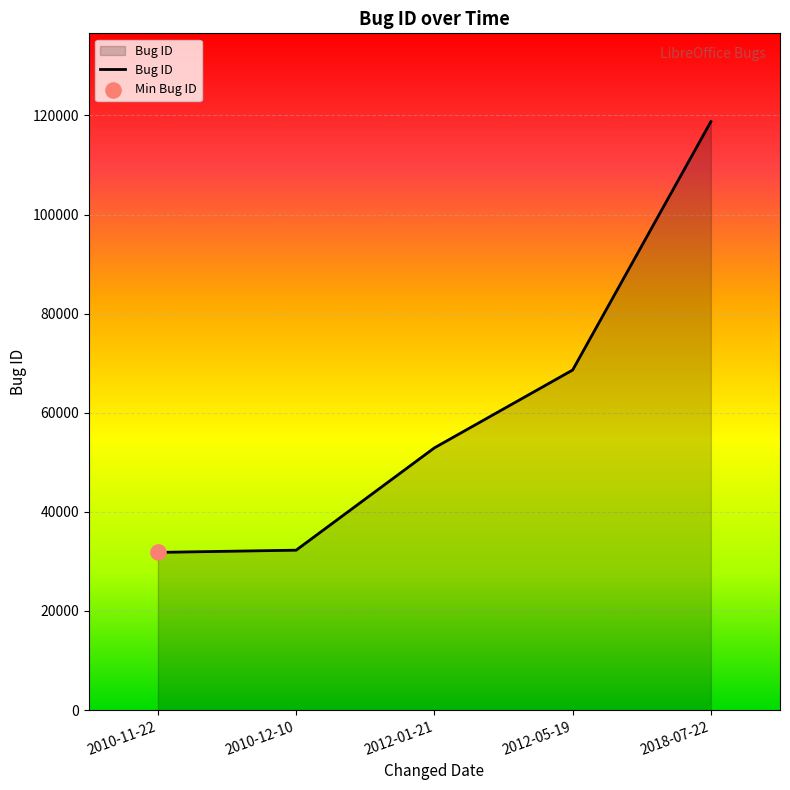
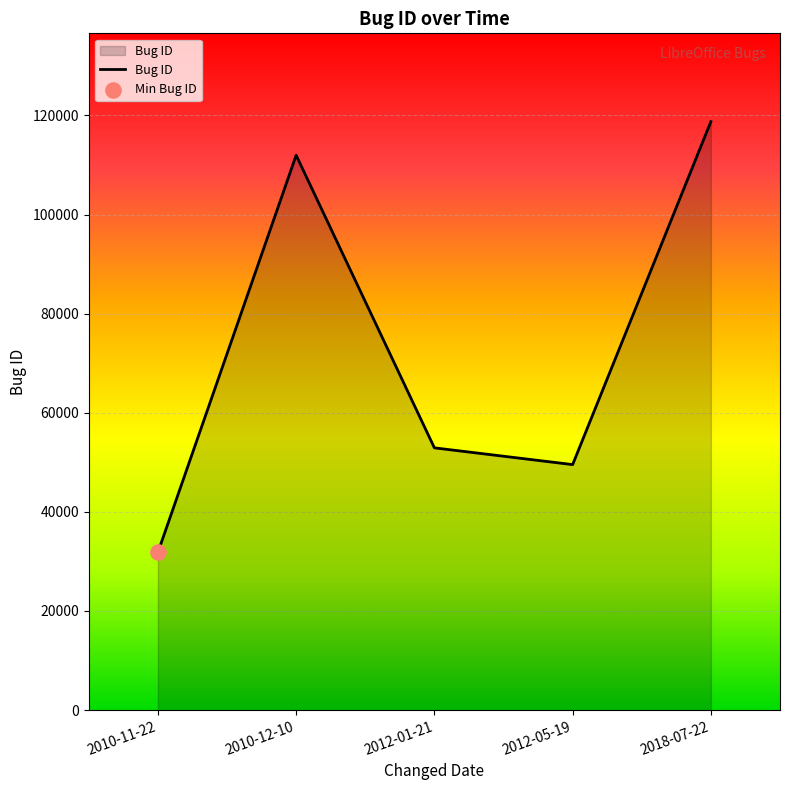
  {
    "Bug ID": {
-     "2010-12-10": 32000,
+     "2010-12-10": 112000,
      "2012-01-21": 53000,
-     "2012-05-19": 69000,
+     "2012-05-19": 50000,
      "2018-07-22": 119000
    }
  }
